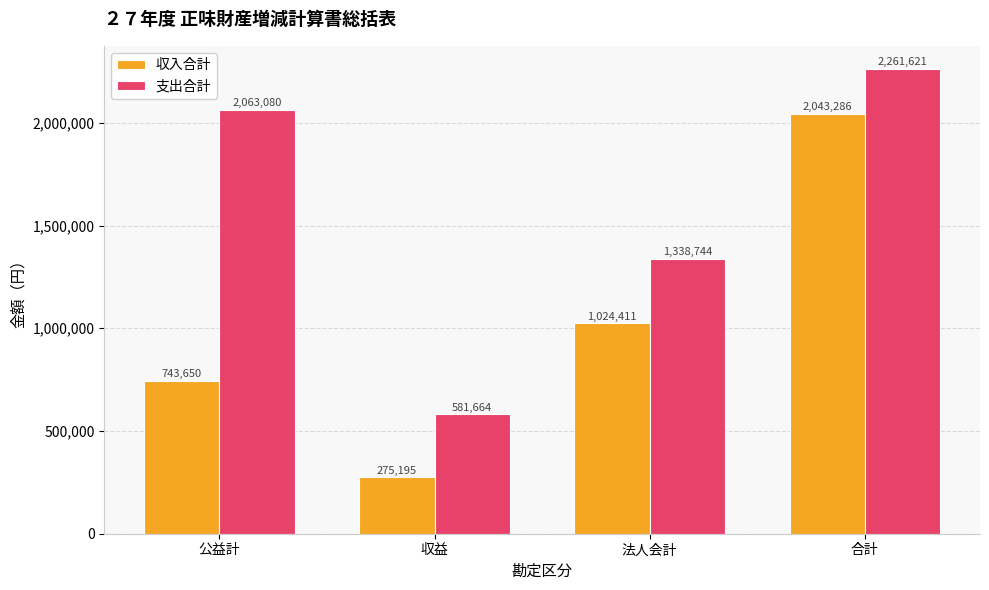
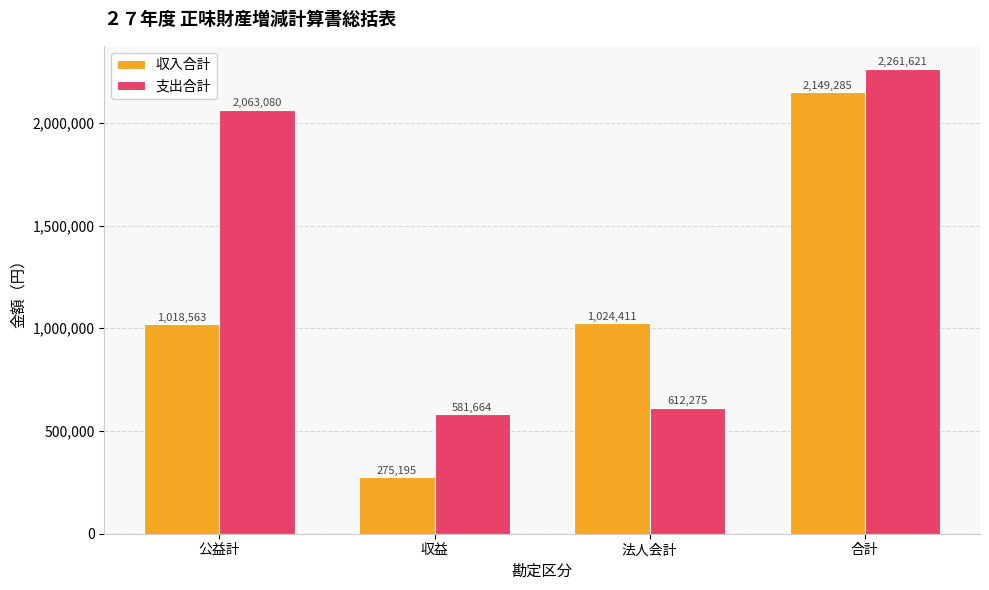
  {
    "収入合計": {
-     "公益計": "743,650",
+     "公益計": "1,018,563",
      "収益": "275,195",
      "法人会計": "1,024,411",
-     "合計": "2,043,286"
+     "合計": "2,149,285"
    },
    "支出合計": {
      "公益計": "2,063,080",
      "収益": "581,664",
-     "法人会計": "1,338,744",
+     "法人会計": "612,275",
      "合計": "2,261,621"
    }
  }
